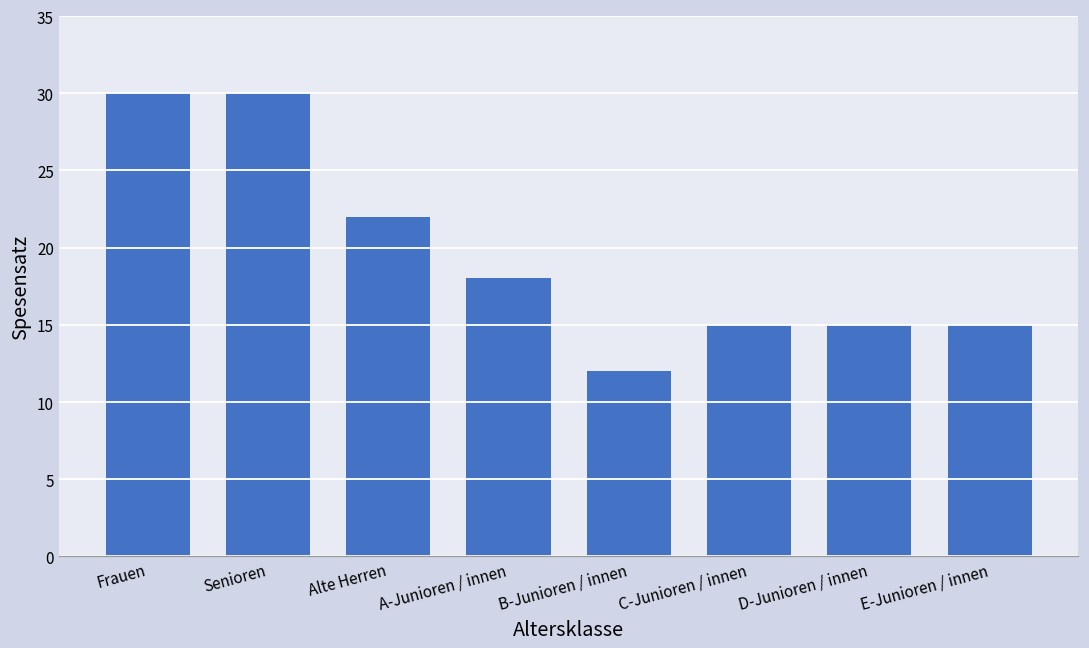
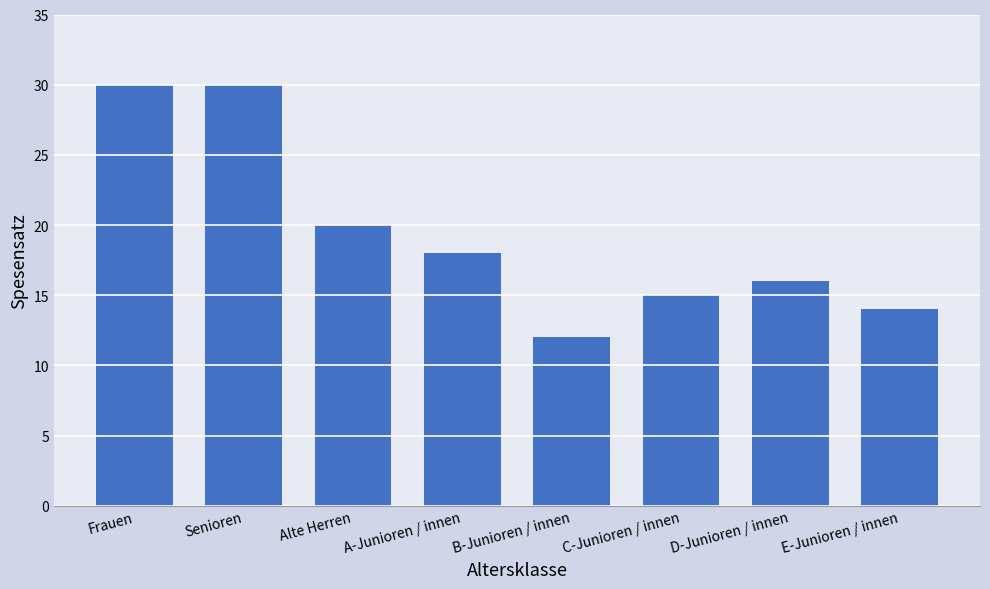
  {
    "Frauen": 30,
    "Senioren": 30,
-   "Alte Herren": 22,
+   "Alte Herren": 20,
    "A-Junioren / innen": 18,
    "B-Junioren / innen": 12,
    "C-Junioren / innen": 15,
-   "D-Junioren / innen": 15,
-   "E-Junioren / innen": 15
+   "D-Junioren / innen": 16,
+   "E-Junioren / innen": 14
  }
